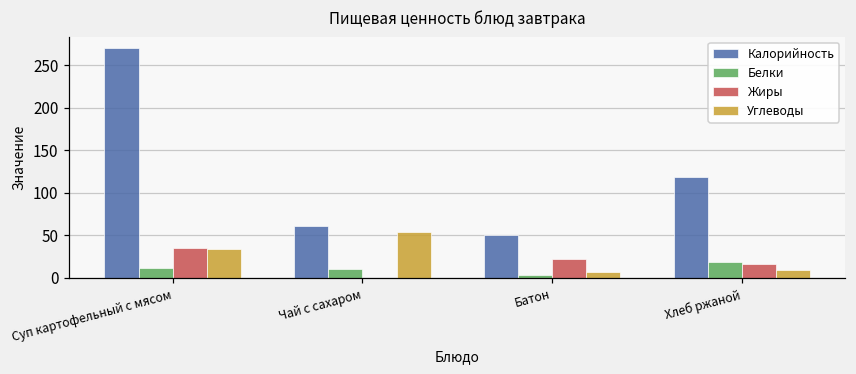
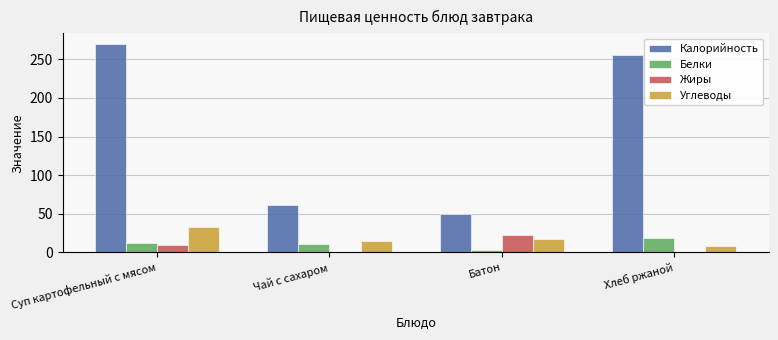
  {
    "Калорийность": {
      "Суп картофельный с мясом": 270,
      "Чай с сахаром": 60,
      "Батон": 50,
-     "Хлеб ржаной": 120
+     "Хлеб ржаной": 260
    },
    "Белки": {
      "Суп картофельный с мясом": 10,
      "Чай с сахаром": 10,
      "Хлеб ржаной": 20
    },
    "Жиры": {
-     "Суп картофельный с мясом": 30,
+     "Суп картофельный с мясом": 10,
      "Батон": 20,
-     "Хлеб ржаной": 20
+     "Хлеб ржаной": 0
    },
    "Углеводы": {
      "Суп картофельный с мясом": 30,
-     "Чай с сахаром": 50,
-     "Батон": 10,
+     "Чай с сахаром": 20,
+     "Батон": 20,
      "Хлеб ржаной": 10
    }
  }
